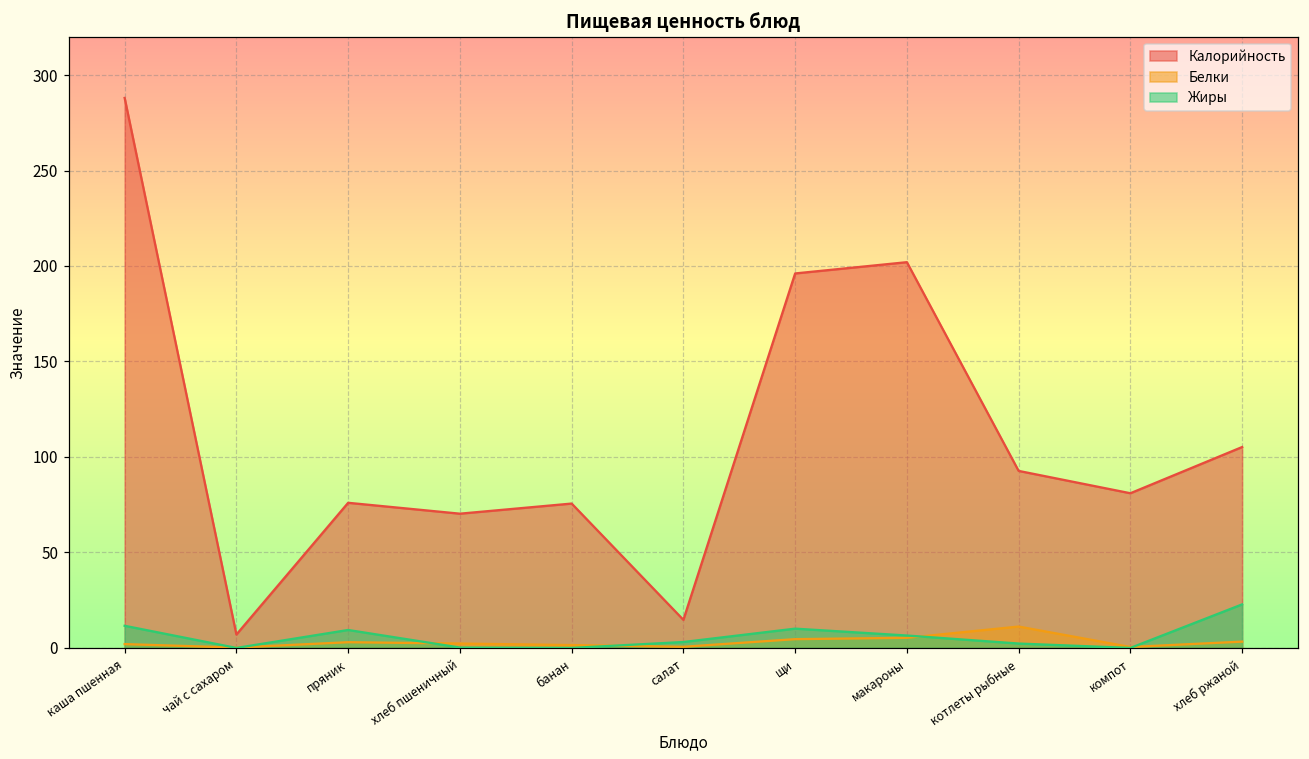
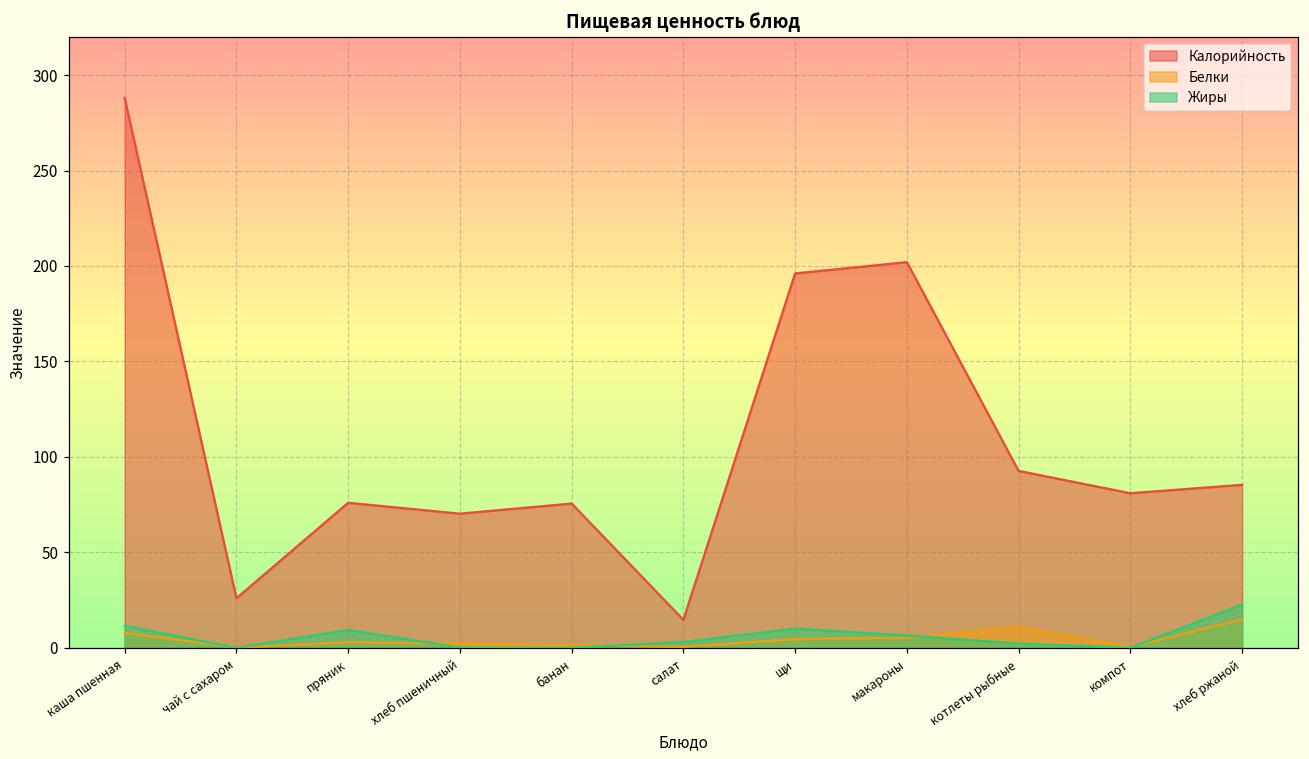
  {
    "Калорийность": {
      "каша пшенная": 288,
-     "чай с сахаром": 7,
+     "чай с сахаром": 26,
      "пряник": 76,
      "хлеб пшеничный": 70,
      "банан": 76,
      "салат": 15,
      "щи": 196,
      "макароны": 202,
      "котлеты рыбные": 93,
      "компот": 81,
-     "хлеб ржаной": 105
+     "хлеб ржаной": 85
    },
    "Белки": {
-     "каша пшенная": 2,
+     "каша пшенная": 8,
      "пряник": 3,
      "хлеб пшеничный": 2,
      "банан": 2,
      "салат": 1,
      "щи": 5,
      "котлеты рыбные": 11,
-     "хлеб ржаной": 3
+     "хлеб ржаной": 15
    },
    "Жиры": {
      "каша пшенная": 12,
      "пряник": 9,
      "хлеб пшеничный": 0,
      "банан": 0,
      "салат": 3,
      "щи": 10,
      "котлеты рыбные": 2,
      "хлеб ржаной": 23
    }
  }
